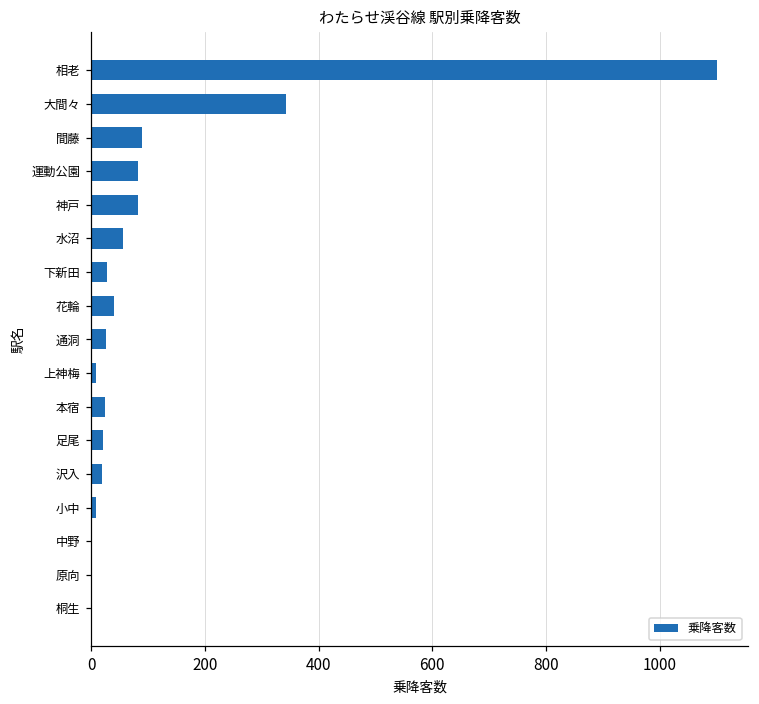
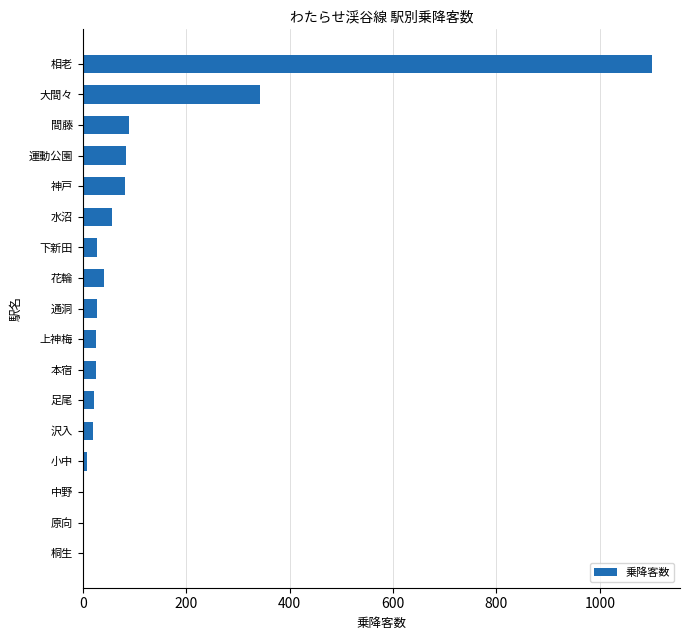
  {
    "相老": 1100,
    "大間々": 340,
    "間藤": 90,
    "運動公園": 80,
    "神戸": 80,
    "水沼": 60,
    "下新田": 30,
    "花輪": 40,
    "通洞": 30,
-   "上神梅": 10,
+   "上神梅": 30,
    "本宿": 30,
    "足尾": 20,
    "沢入": 20,
    "小中": 10,
    "桐生": 0
  }
